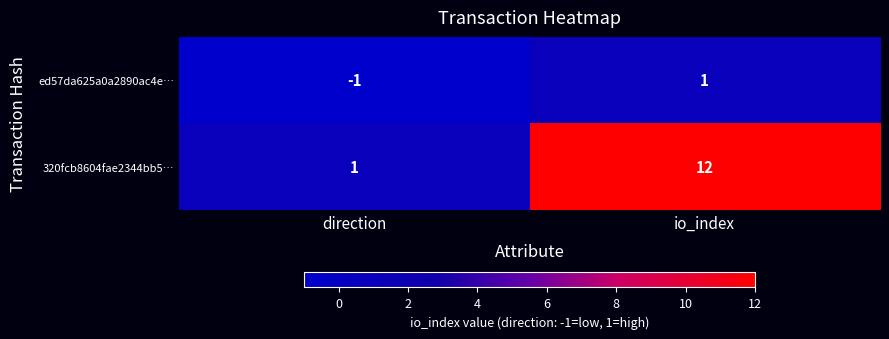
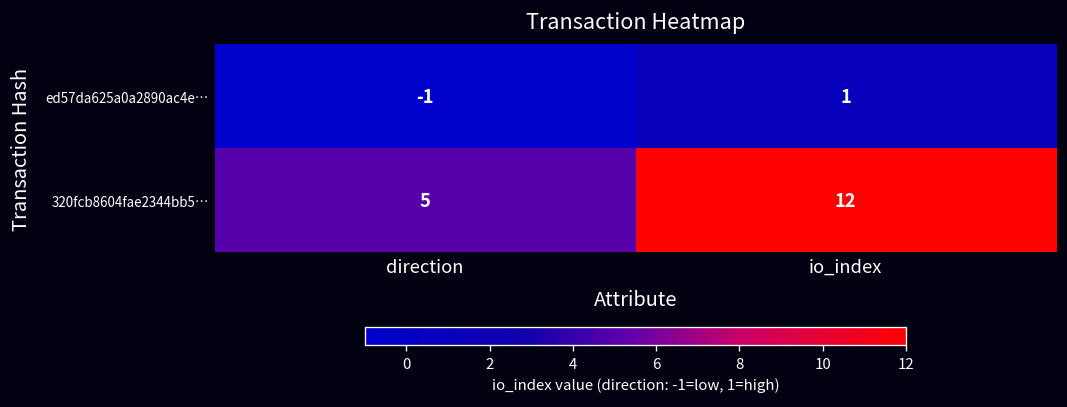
  {
    "ed57da625a0a2890ac4e…": {
      "direction": -1,
      "io_index": 1
    },
    "320fcb8604fae2344bb5…": {
-     "direction": 1,
+     "direction": 5,
      "io_index": 12
    }
  }
